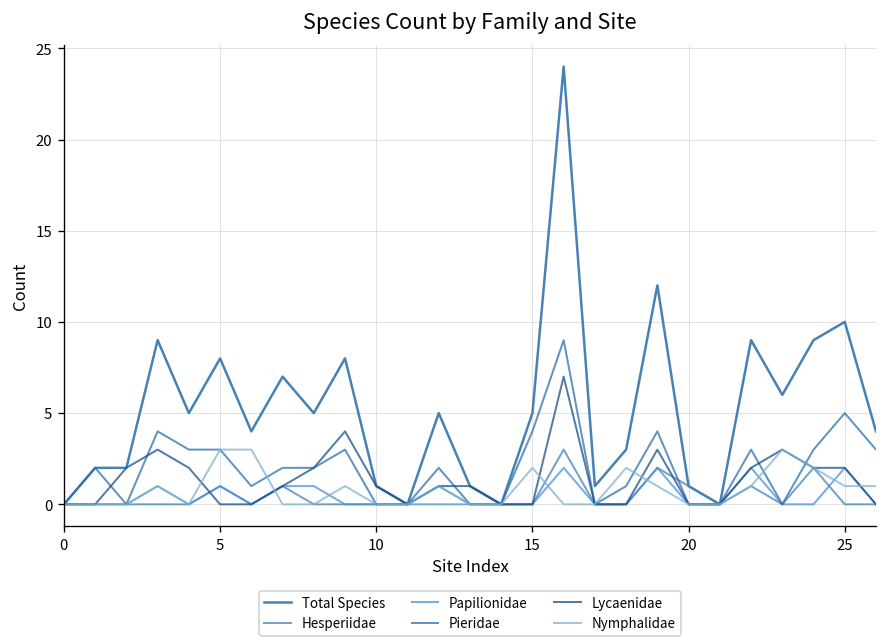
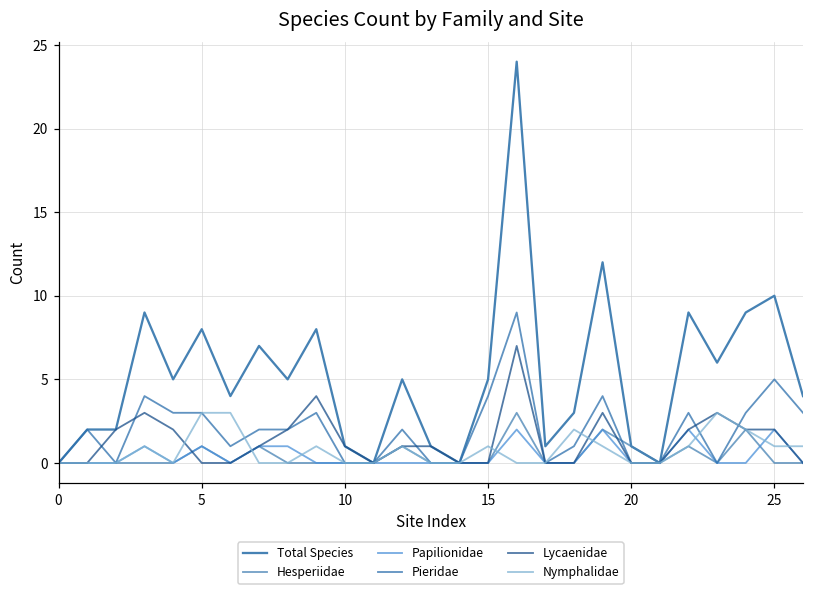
  {
    "Nymphalidae": {
-     "15": 2,
+     "15": 1,
      "25": 1
    }
  }
